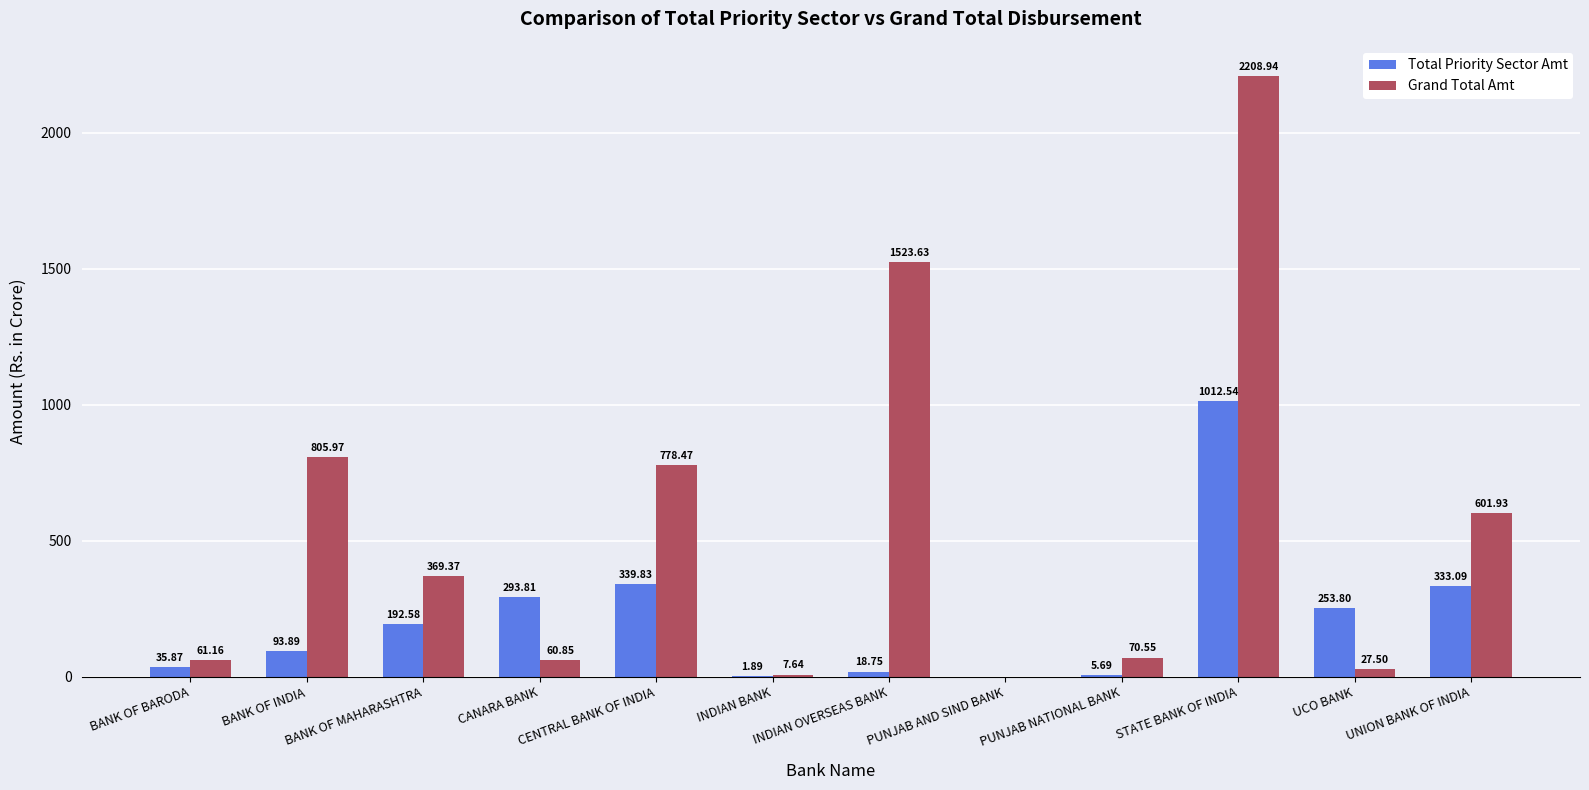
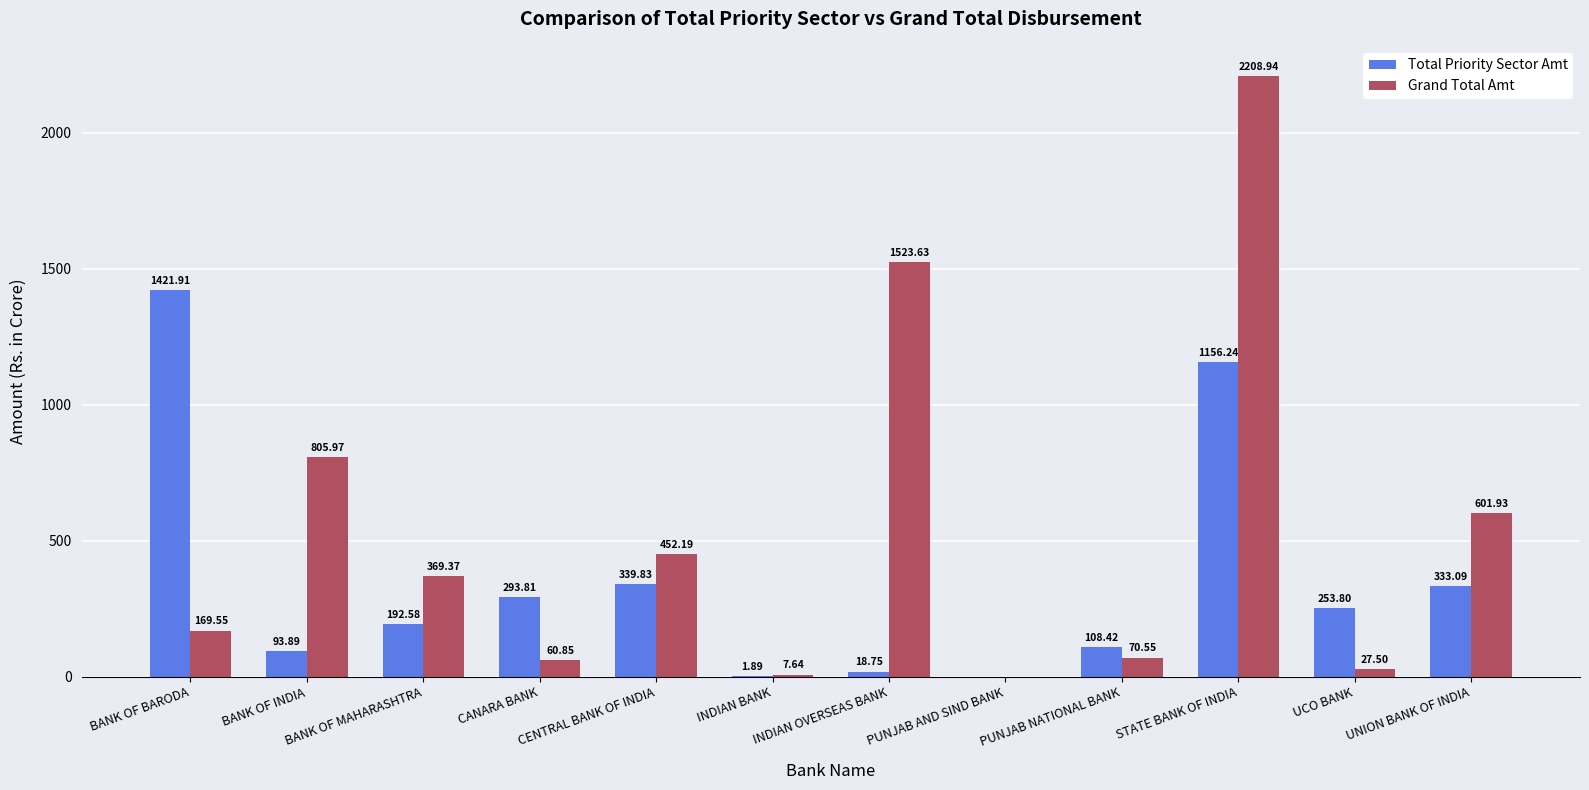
  {
    "Total Priority Sector Amt": {
-     "BANK OF BARODA": 35.87,
+     "BANK OF BARODA": 1421.91,
      "BANK OF INDIA": 93.89,
      "BANK OF MAHARASHTRA": 192.58,
      "CANARA BANK": 293.81,
      "CENTRAL BANK OF INDIA": 339.83,
      "INDIAN BANK": 1.89,
      "INDIAN OVERSEAS BANK": 18.75,
-     "PUNJAB NATIONAL BANK": 5.69,
-     "STATE BANK OF INDIA": 1012.54,
+     "PUNJAB NATIONAL BANK": 108.42,
+     "STATE BANK OF INDIA": 1156.24,
      "UCO BANK": 253.80,
      "UNION BANK OF INDIA": 333.09
    },
    "Grand Total Amt": {
-     "BANK OF BARODA": 61.16,
+     "BANK OF BARODA": 169.55,
      "BANK OF INDIA": 805.97,
      "BANK OF MAHARASHTRA": 369.37,
      "CANARA BANK": 60.85,
-     "CENTRAL BANK OF INDIA": 778.47,
+     "CENTRAL BANK OF INDIA": 452.19,
      "INDIAN BANK": 7.64,
      "INDIAN OVERSEAS BANK": 1523.63,
      "PUNJAB NATIONAL BANK": 70.55,
      "STATE BANK OF INDIA": 2208.94,
      "UCO BANK": 27.50,
      "UNION BANK OF INDIA": 601.93
    }
  }
